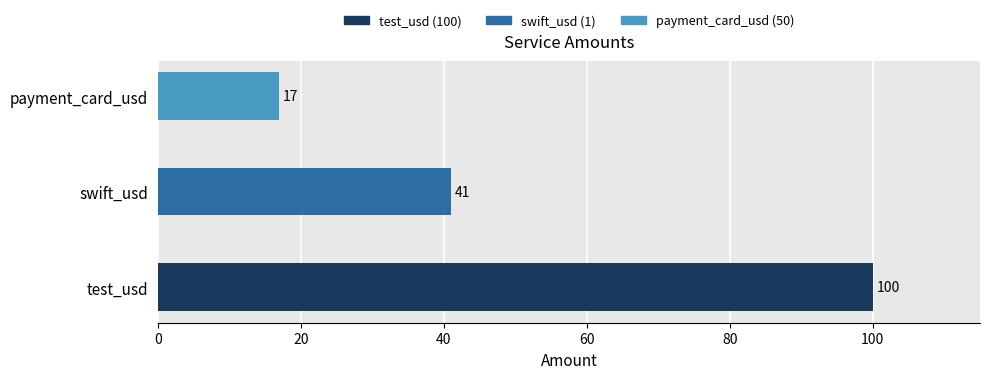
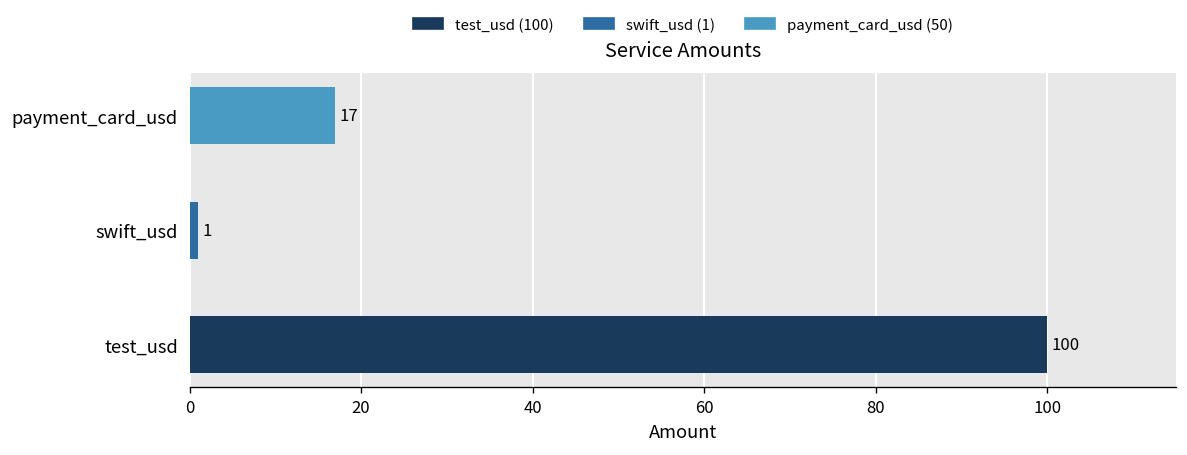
  {
    "payment_card_usd": 17,
-   "swift_usd": 41,
+   "swift_usd": 1,
    "test_usd": 100
  }
